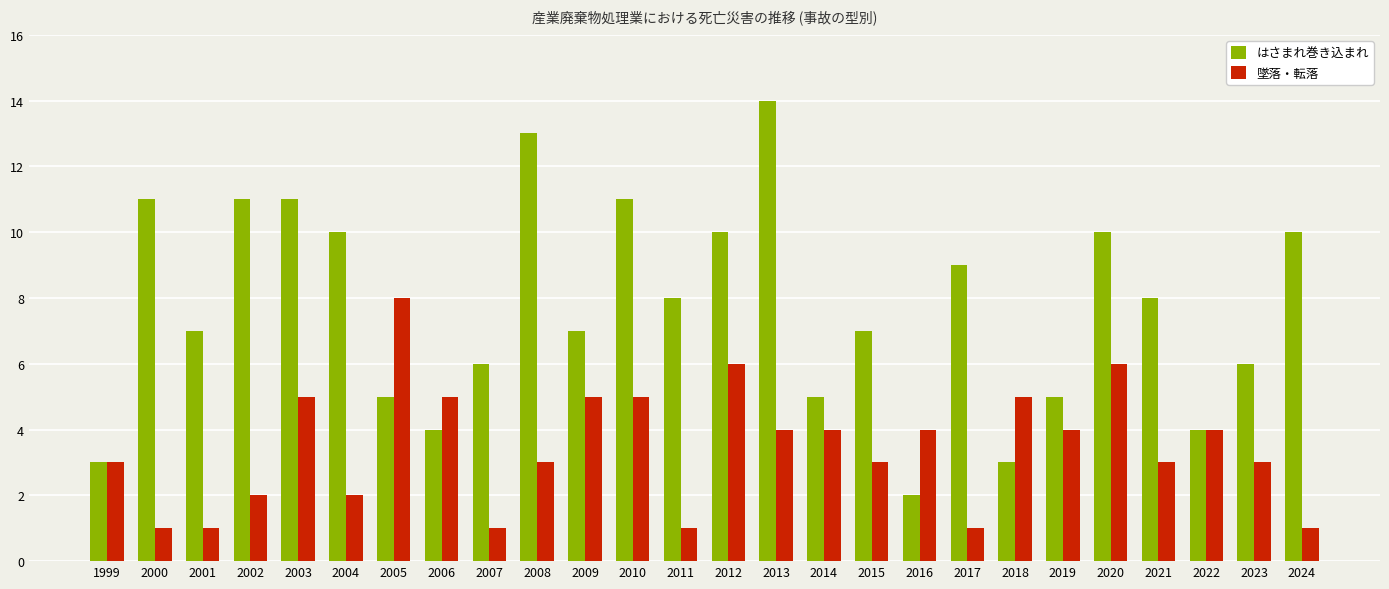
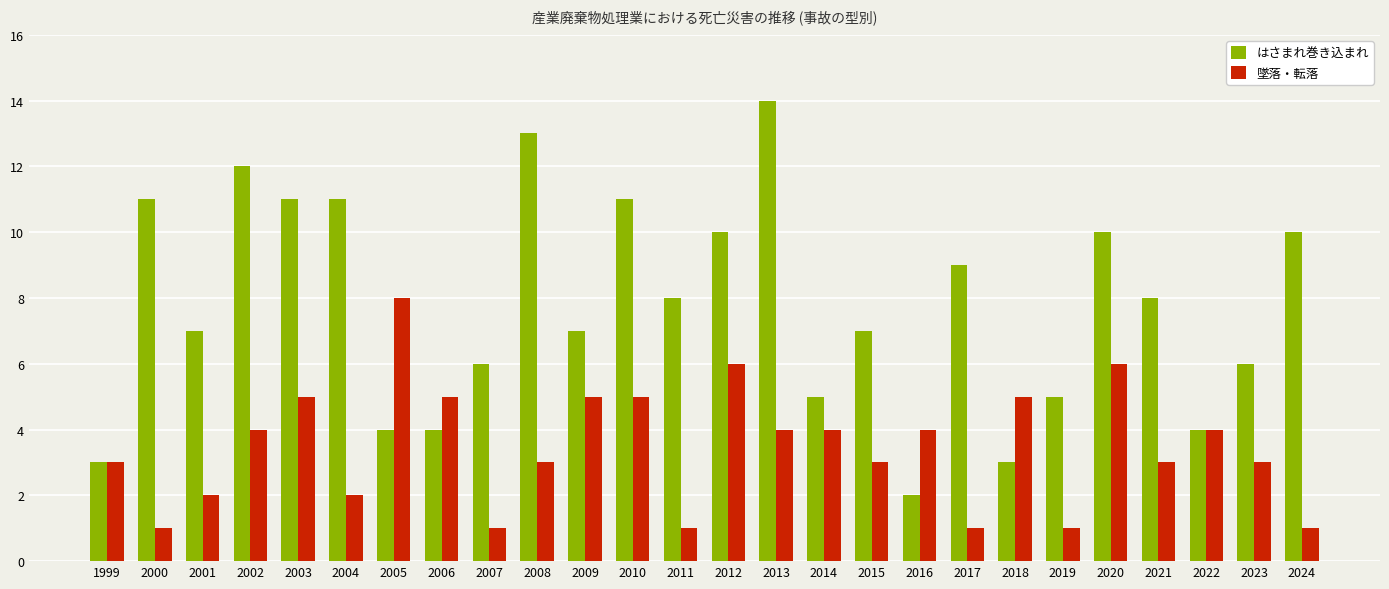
  {
    "はさまれ巻き込まれ": {
      "1999": 3,
      "2000": 11,
      "2001": 7,
-     "2002": 11,
+     "2002": 12,
      "2003": 11,
-     "2004": 10,
-     "2005": 5,
+     "2004": 11,
+     "2005": 4,
      "2006": 4,
      "2007": 6,
      "2008": 13,
      "2009": 7,
      "2010": 11,
      "2011": 8,
      "2012": 10,
      "2013": 14,
      "2014": 5,
      "2015": 7,
      "2016": 2,
      "2017": 9,
      "2018": 3,
      "2019": 5,
      "2020": 10,
      "2021": 8,
      "2022": 4,
      "2023": 6,
      "2024": 10
    },
    "墜落・転落": {
      "1999": 3,
      "2000": 1,
-     "2001": 1,
-     "2002": 2,
+     "2001": 2,
+     "2002": 4,
      "2003": 5,
      "2004": 2,
      "2005": 8,
      "2006": 5,
      "2007": 1,
      "2008": 3,
      "2009": 5,
      "2010": 5,
      "2011": 1,
      "2012": 6,
      "2013": 4,
      "2014": 4,
      "2015": 3,
      "2016": 4,
      "2017": 1,
      "2018": 5,
-     "2019": 4,
+     "2019": 1,
      "2020": 6,
      "2021": 3,
      "2022": 4,
      "2023": 3,
      "2024": 1
    }
  }
